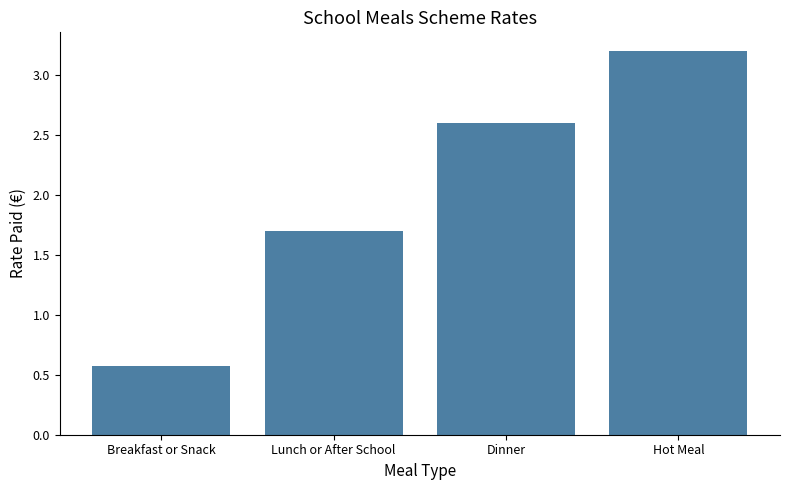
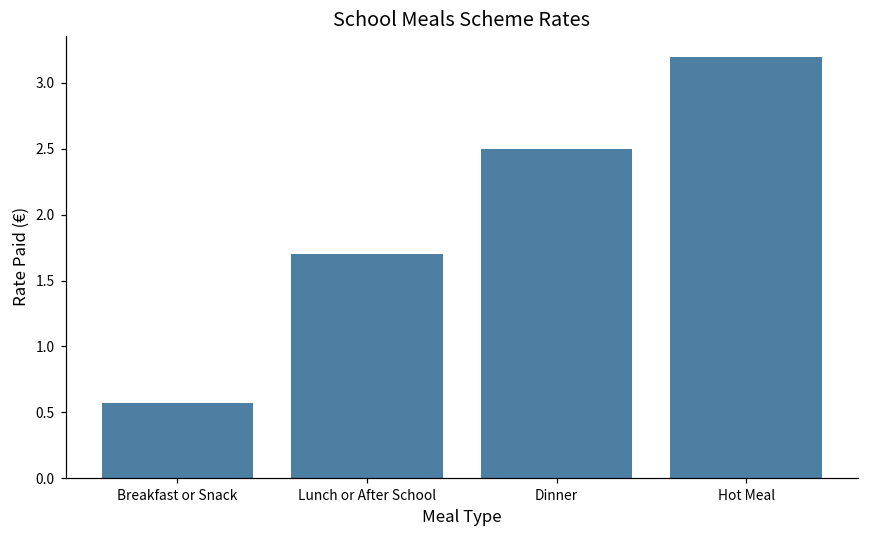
  {
    "Breakfast or Snack": 0.57,
    "Lunch or After School": 1.7,
-   "Dinner": 2.6,
+   "Dinner": 2.5,
    "Hot Meal": 3.2
  }
